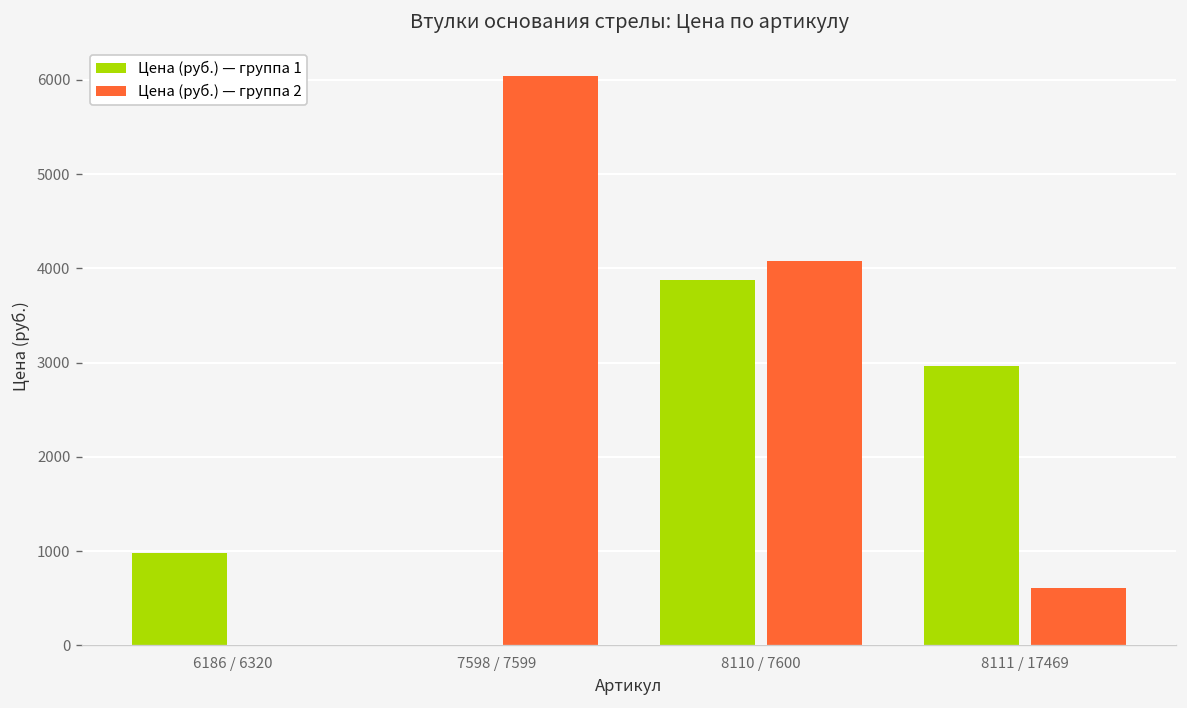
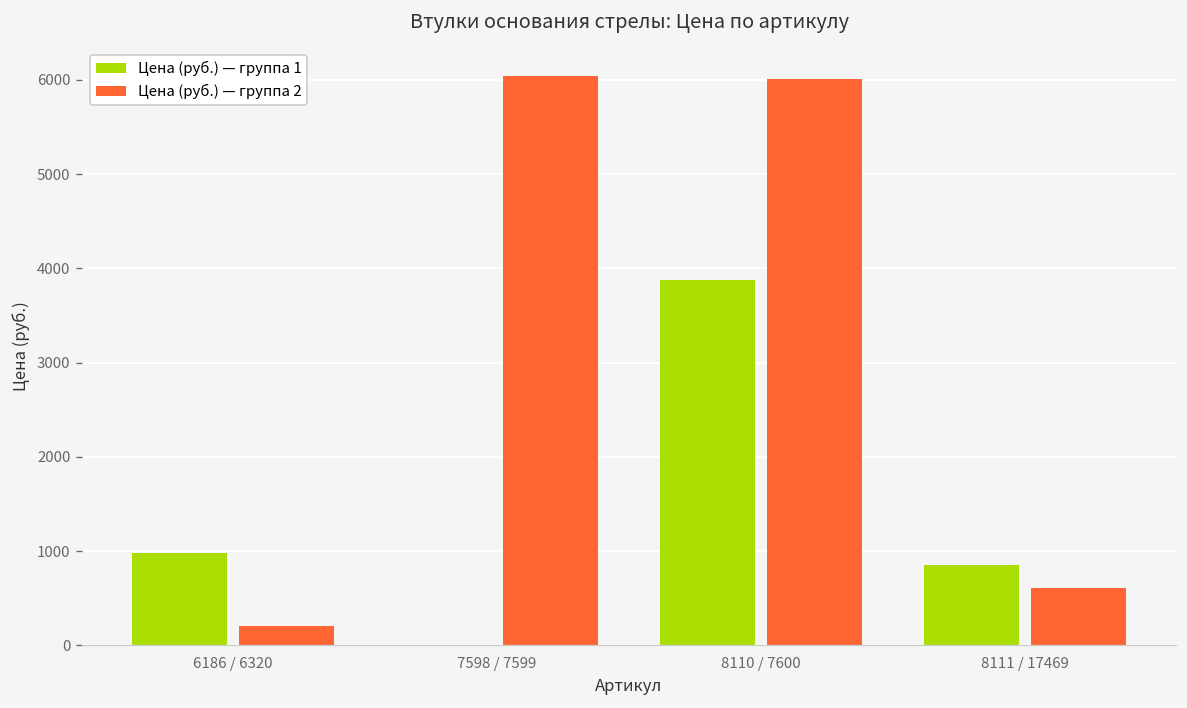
  {
    "Цена (руб.) — группа 1": {
      "6186 / 6320": 1000,
      "7598 / 7599": 0,
      "8110 / 7600": 3900,
-     "8111 / 17469": 3000
+     "8111 / 17469": 900
    },
    "Цена (руб.) — группа 2": {
-     "6186 / 6320": 0,
+     "6186 / 6320": 200,
      "7598 / 7599": 6000,
-     "8110 / 7600": 4100,
+     "8110 / 7600": 6000,
      "8111 / 17469": 600
    }
  }
